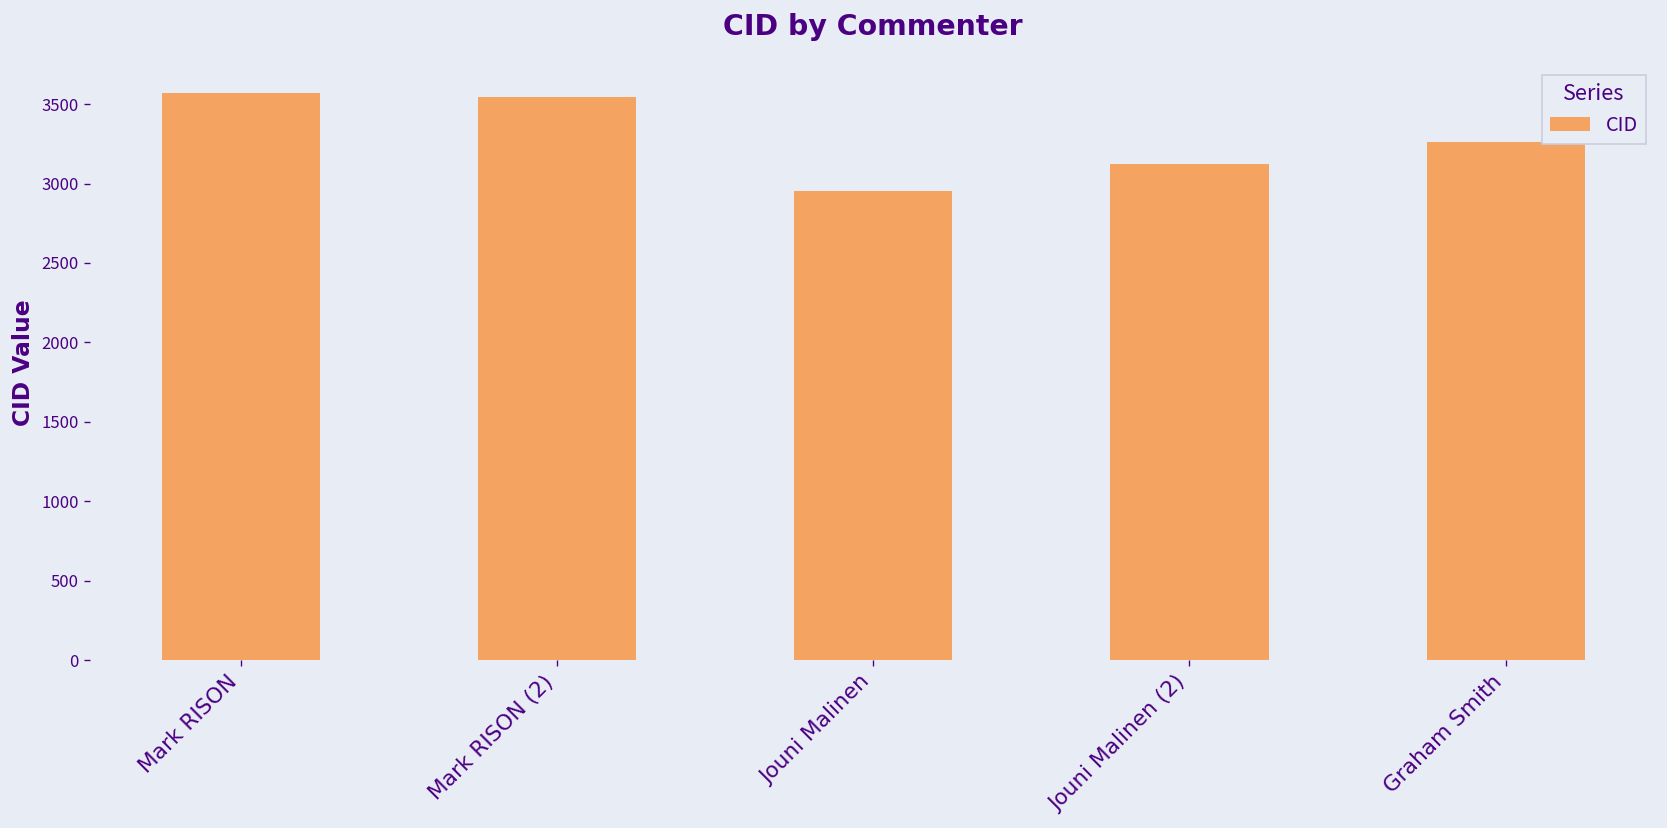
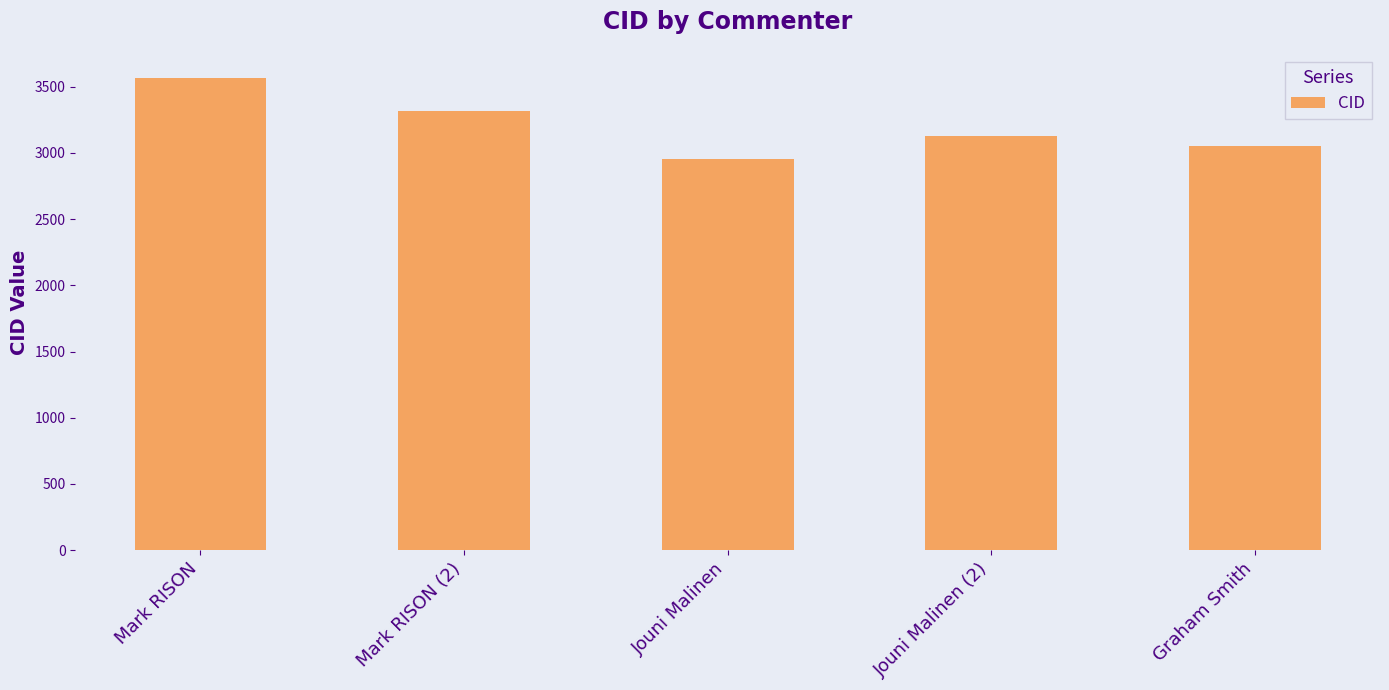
  {
    "Mark RISON": 3570,
-   "Mark RISON (2)": 3550,
+   "Mark RISON (2)": 3320,
    "Jouni Malinen": 2950,
    "Jouni Malinen (2)": 3130,
-   "Graham Smith": 3260
+   "Graham Smith": 3060
  }
